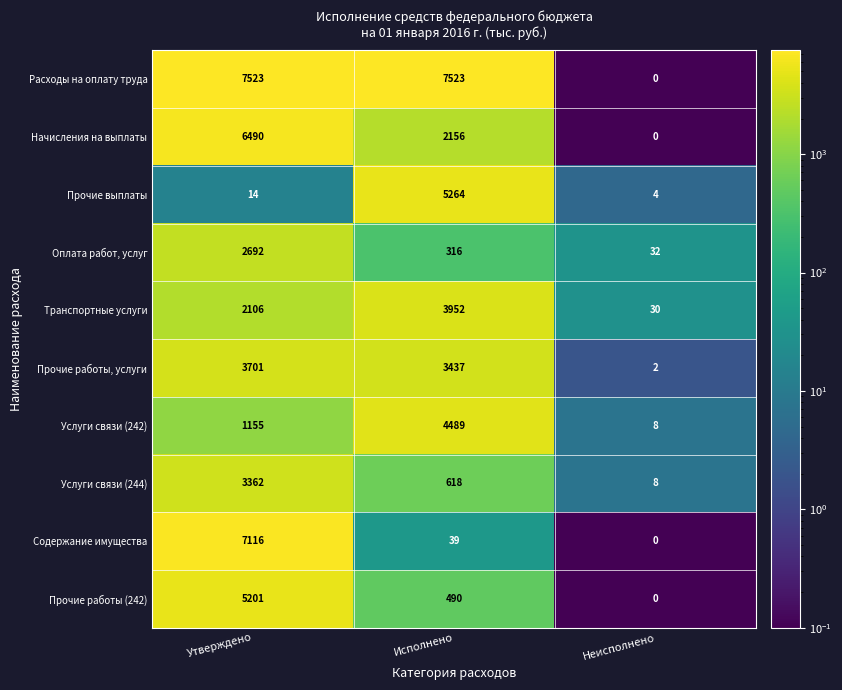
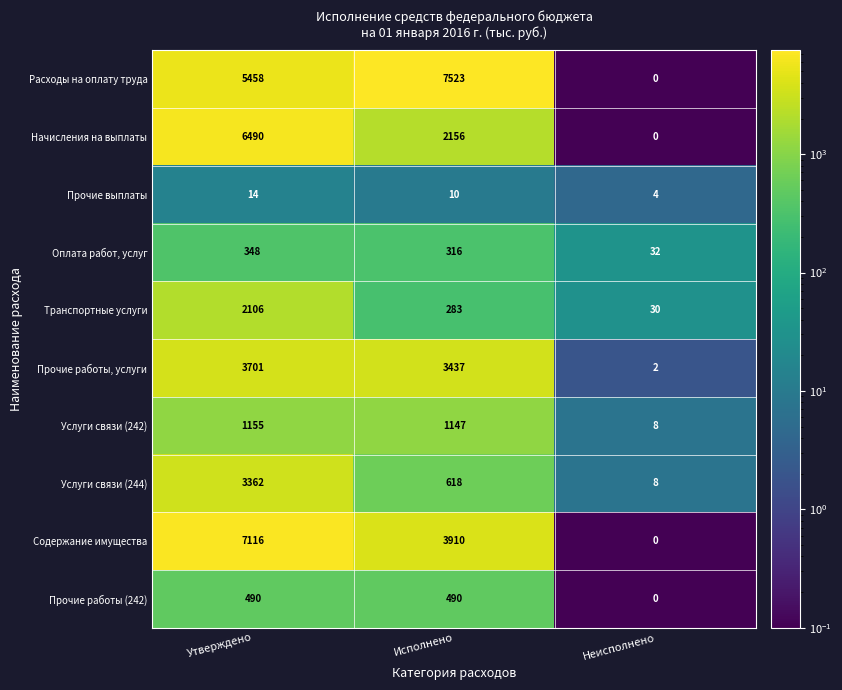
  {
    "Расходы на оплату труда": {
-     "Утверждено": 7523,
+     "Утверждено": 5458,
      "Исполнено": 7523,
      "Неисполнено": 0
    },
    "Начисления на выплаты": {
      "Утверждено": 6490,
      "Исполнено": 2156,
      "Неисполнено": 0
    },
    "Прочие выплаты": {
      "Утверждено": 14,
-     "Исполнено": 5264,
+     "Исполнено": 10,
      "Неисполнено": 4
    },
    "Оплата работ, услуг": {
-     "Утверждено": 2692,
+     "Утверждено": 348,
      "Исполнено": 316,
      "Неисполнено": 32
    },
    "Транспортные услуги": {
      "Утверждено": 2106,
-     "Исполнено": 3952,
+     "Исполнено": 283,
      "Неисполнено": 30
    },
    "Прочие работы, услуги": {
      "Утверждено": 3701,
      "Исполнено": 3437,
      "Неисполнено": 2
    },
    "Услуги связи (242)": {
      "Утверждено": 1155,
-     "Исполнено": 4489,
+     "Исполнено": 1147,
      "Неисполнено": 8
    },
    "Услуги связи (244)": {
      "Утверждено": 3362,
      "Исполнено": 618,
      "Неисполнено": 8
    },
    "Содержание имущества": {
      "Утверждено": 7116,
-     "Исполнено": 39,
+     "Исполнено": 3910,
      "Неисполнено": 0
    },
    "Прочие работы (242)": {
-     "Утверждено": 5201,
+     "Утверждено": 490,
      "Исполнено": 490,
      "Неисполнено": 0
    }
  }
